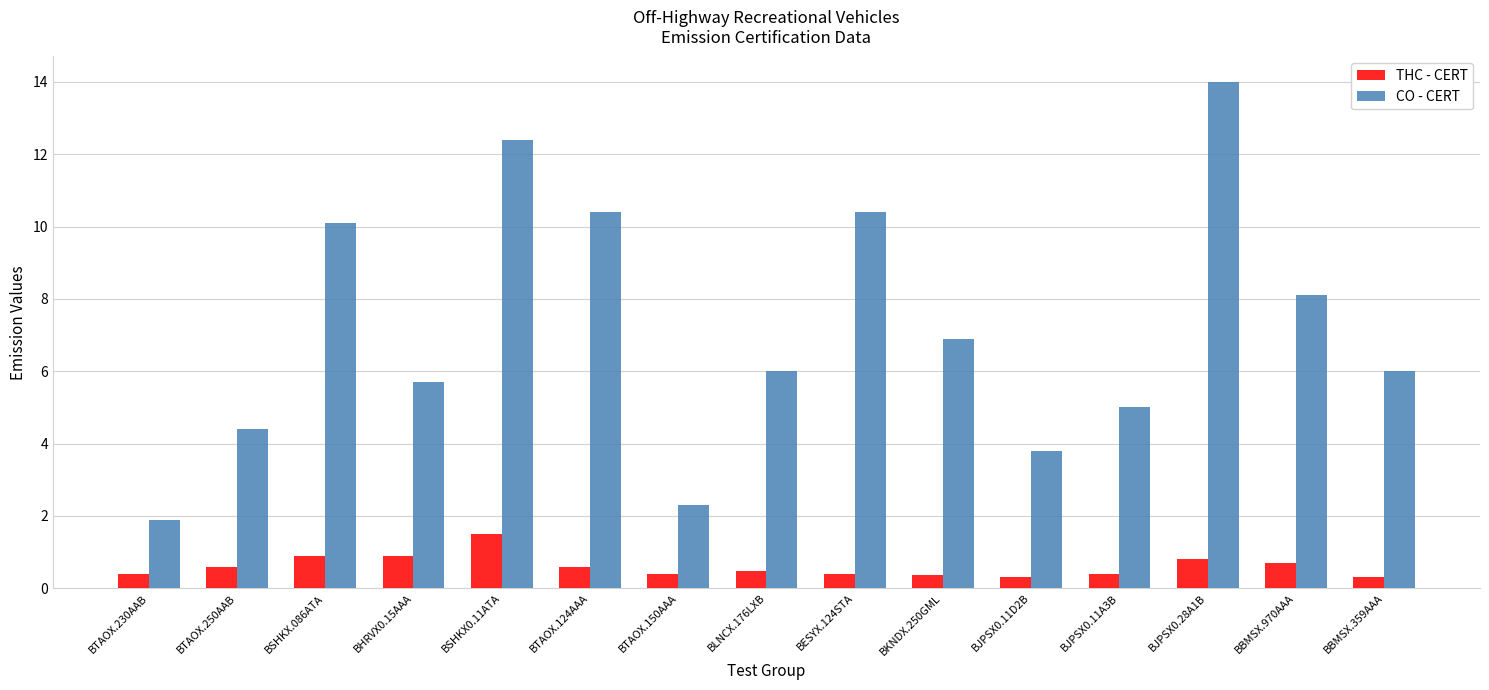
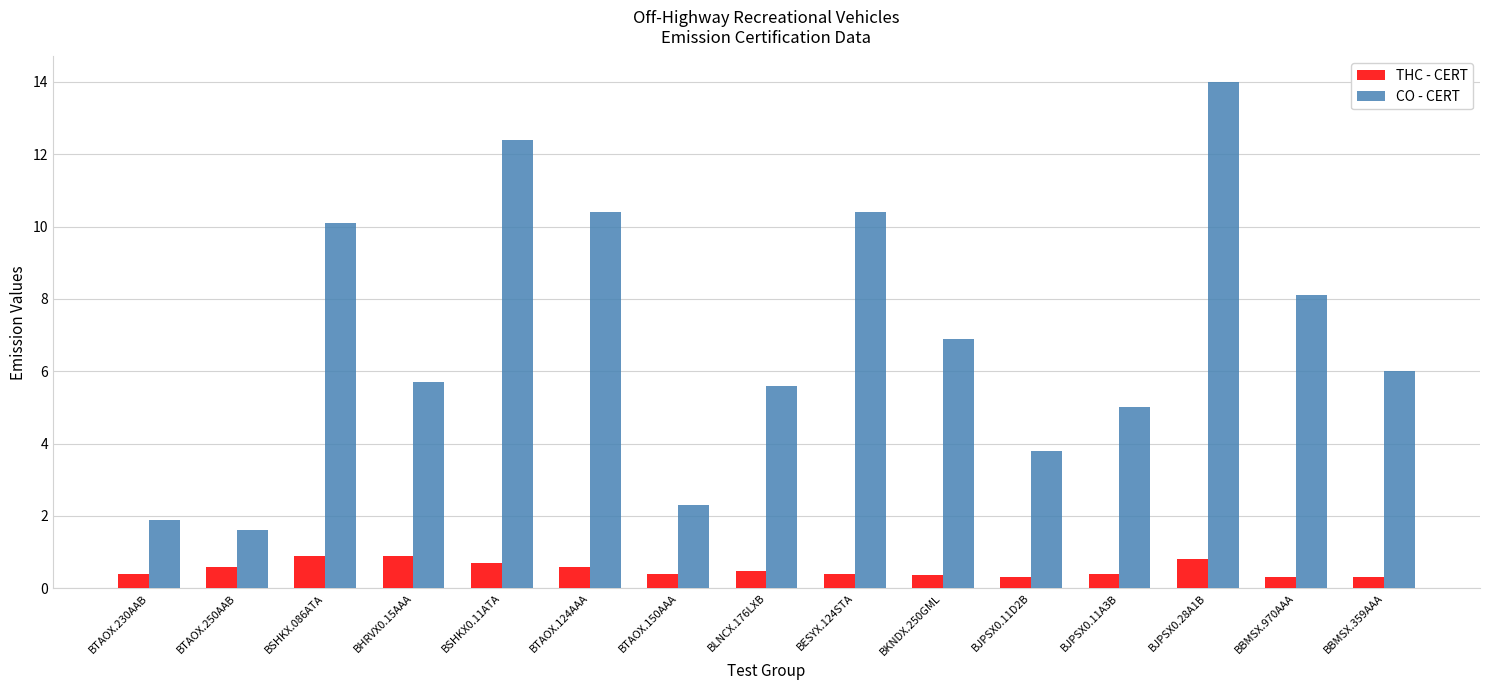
  {
    "THC - CERT": {
      "BTAOX.230AAB": 0.4,
      "BTAOX.250AAB": 0.6,
      "BSHKX.086ATA": 0.9,
      "BHRVX0.15AAA": 0.9,
-     "BSHKX0.11ATA": 1.5,
+     "BSHKX0.11ATA": 0.7,
      "BTAOX.124AAA": 0.6,
      "BTAOX.150AAA": 0.4,
      "BLNCX.176LXB": 0.5,
      "BESYX.124STA": 0.4,
      "BKNDX.250GML": 0.4,
      "BJPSX0.11D2B": 0.3,
      "BJPSX0.11A3B": 0.4,
      "BJPSX0.28A1B": 0.8,
-     "BBMSX.970AAA": 0.7,
+     "BBMSX.970AAA": 0.3,
      "BBMSX.359AAA": 0.3
    },
    "CO - CERT": {
      "BTAOX.230AAB": 1.9,
-     "BTAOX.250AAB": 4.4,
+     "BTAOX.250AAB": 1.6,
      "BSHKX.086ATA": 10.1,
      "BHRVX0.15AAA": 5.7,
      "BSHKX0.11ATA": 12.4,
      "BTAOX.124AAA": 10.4,
      "BTAOX.150AAA": 2.3,
-     "BLNCX.176LXB": 6.0,
+     "BLNCX.176LXB": 5.6,
      "BESYX.124STA": 10.4,
      "BKNDX.250GML": 6.9,
      "BJPSX0.11D2B": 3.8,
      "BJPSX0.11A3B": 5.0,
      "BJPSX0.28A1B": 14.0,
      "BBMSX.970AAA": 8.1,
      "BBMSX.359AAA": 6.0
    }
  }
